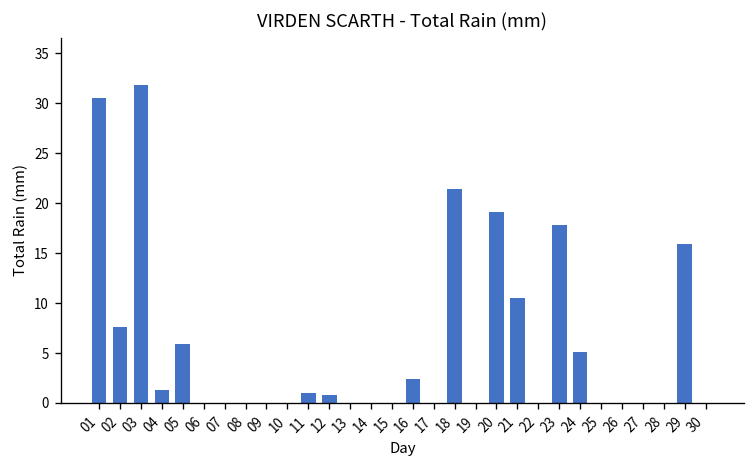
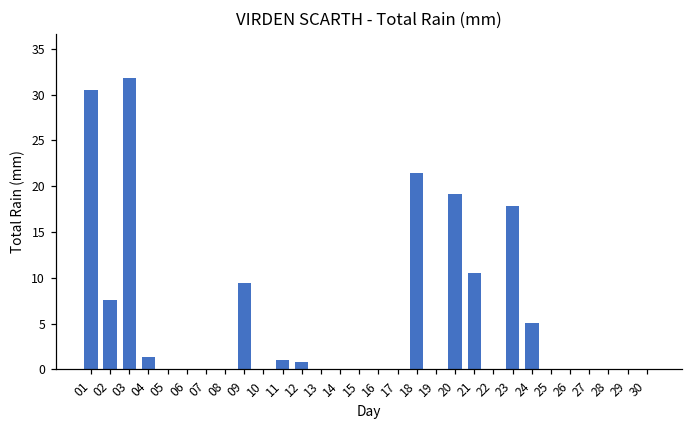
  {
    "01": 31,
    "02": 8,
    "03": 32,
    "04": 1,
-   "05": 6,
+   "05": 0,
    "06": 0,
    "07": 0,
    "08": 0,
-   "09": 0,
+   "09": 9,
    "10": 0,
    "11": 1,
    "12": 1,
    "13": 0,
    "14": 0,
    "15": 0,
-   "16": 2,
+   "16": 0,
    "17": 0,
    "18": 21,
    "19": 0,
    "20": 19,
    "21": 11,
    "22": 0,
    "23": 18,
    "24": 5,
    "25": 0,
    "26": 0,
    "27": 0,
    "28": 0,
-   "29": 16,
+   "29": 0,
    "30": 0
  }
